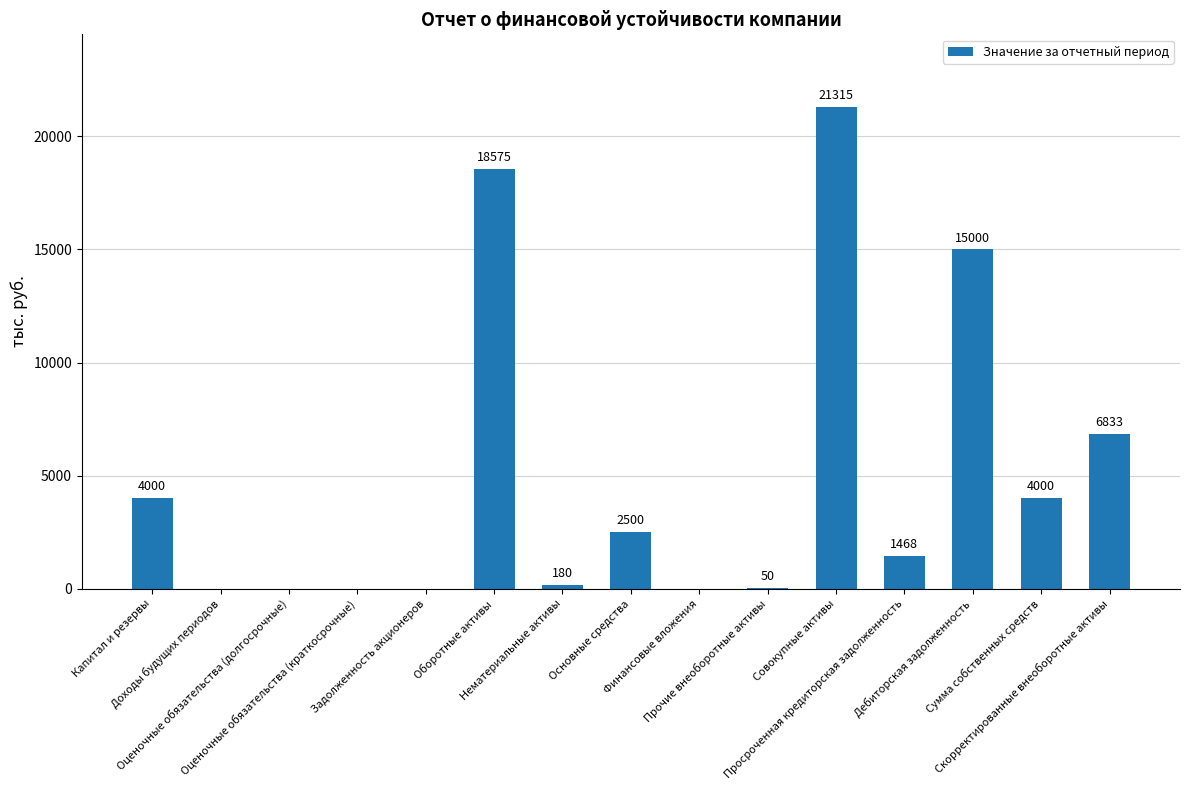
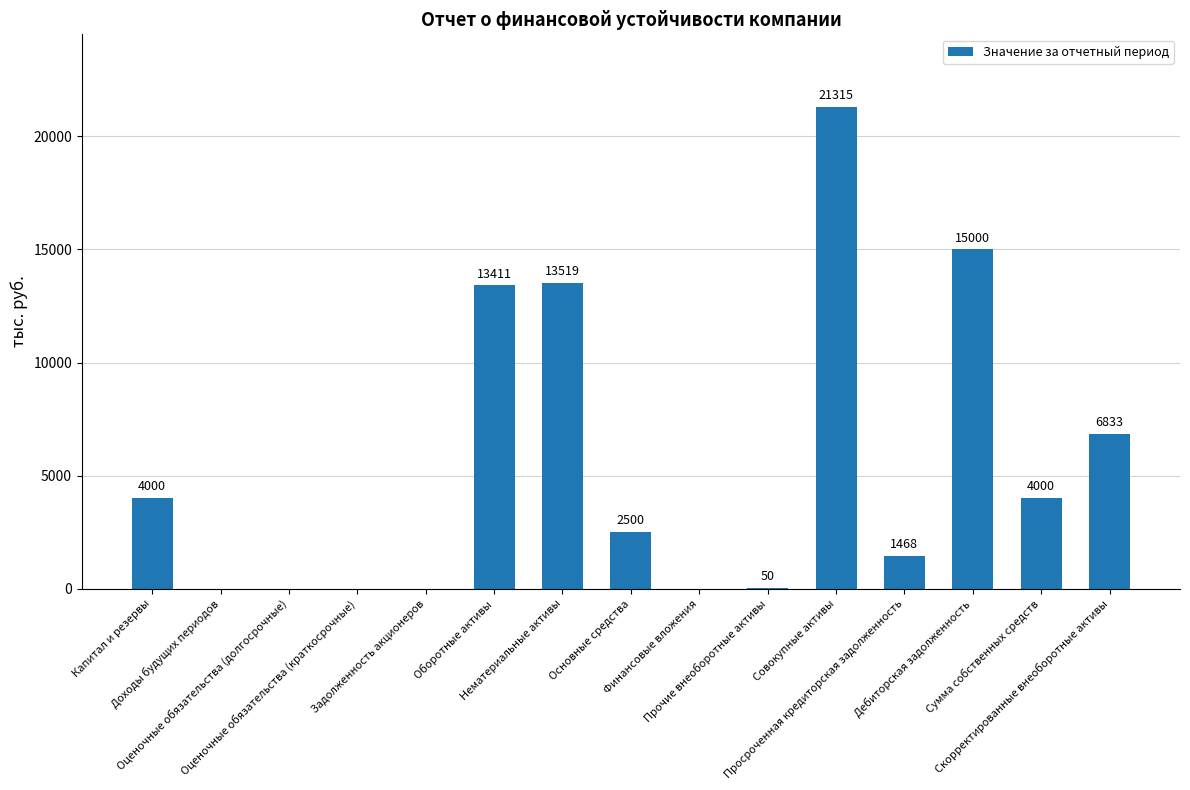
  {
    "Капитал и резервы": 4000,
-   "Оборотные активы": 18575,
-   "Нематериальные активы": 180,
+   "Оборотные активы": 13411,
+   "Нематериальные активы": 13519,
    "Основные средства": 2500,
    "Прочие внеоборотные активы": 50,
    "Совокупные активы": 21315,
    "Просроченная кредиторская задолженность": 1468,
    "Дебиторская задолженность": 15000,
    "Сумма собственных средств": 4000,
    "Скорректированные внеоборотные активы": 6833
  }
